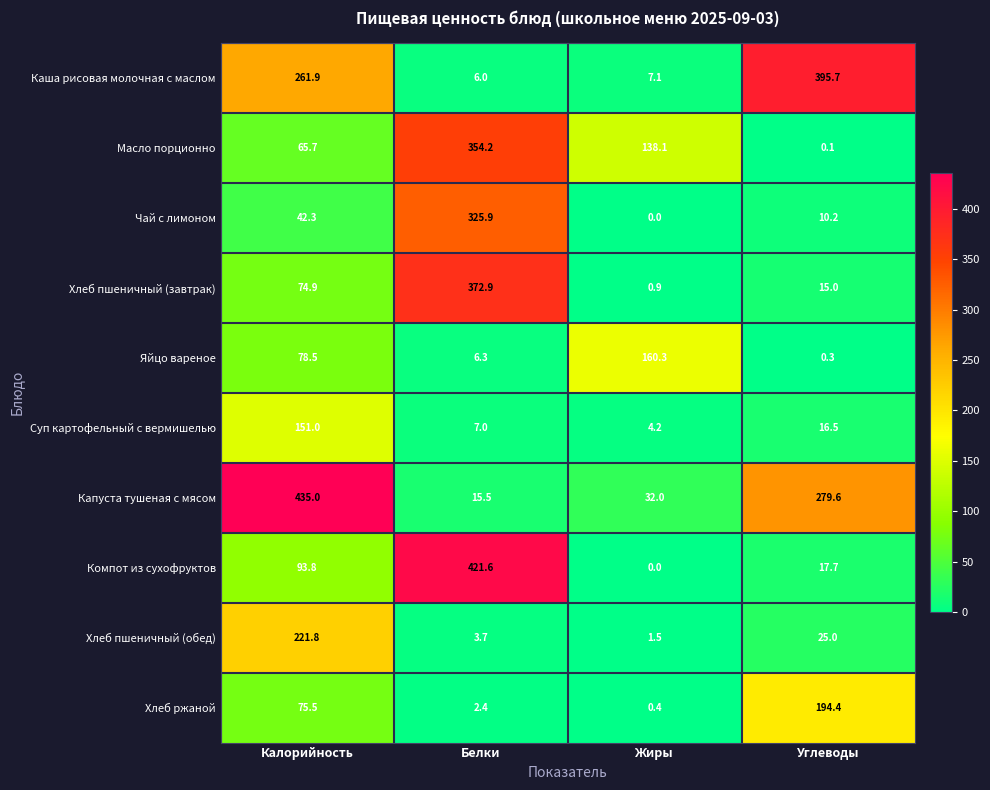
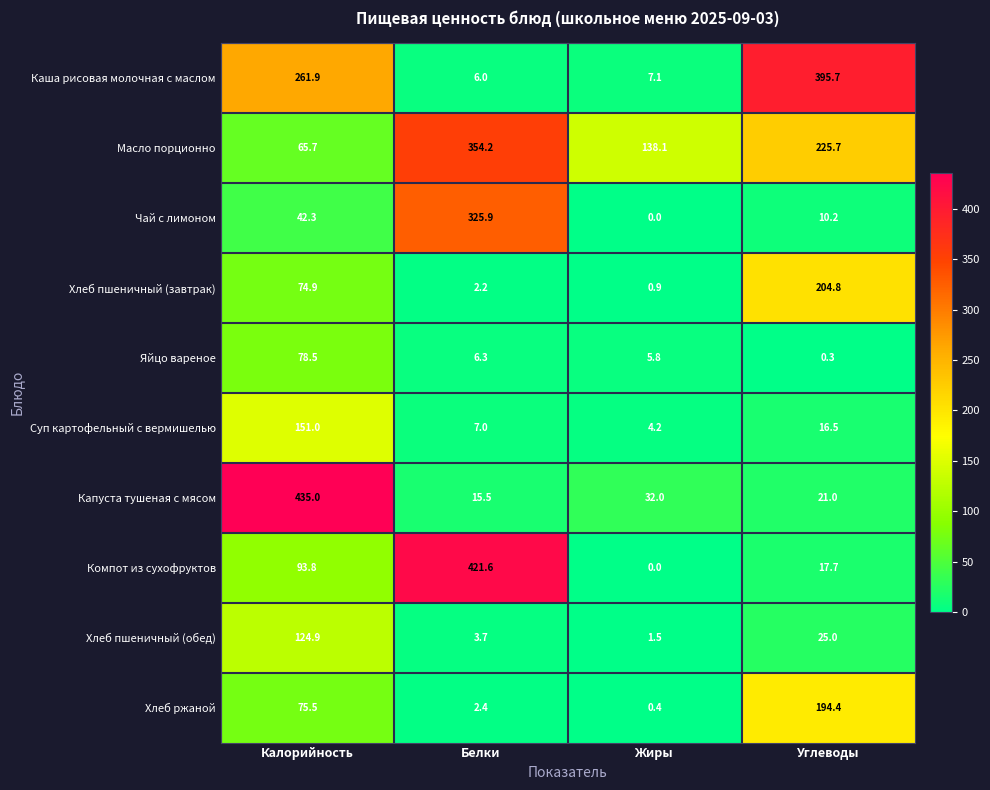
  {
    "Каша рисовая молочная с маслом": {
      "Калорийность": 261.9,
      "Белки": 6.0,
      "Жиры": 7.1,
      "Углеводы": 395.7
    },
    "Масло порционно": {
      "Калорийность": 65.7,
      "Белки": 354.2,
      "Жиры": 138.1,
-     "Углеводы": 0.1
+     "Углеводы": 225.7
    },
    "Чай с лимоном": {
      "Калорийность": 42.3,
      "Белки": 325.9,
      "Жиры": 0.0,
      "Углеводы": 10.2
    },
    "Хлеб пшеничный (завтрак)": {
      "Калорийность": 74.9,
-     "Белки": 372.9,
+     "Белки": 2.2,
      "Жиры": 0.9,
-     "Углеводы": 15.0
+     "Углеводы": 204.8
    },
    "Яйцо вареное": {
      "Калорийность": 78.5,
      "Белки": 6.3,
-     "Жиры": 160.3,
+     "Жиры": 5.8,
      "Углеводы": 0.3
    },
    "Суп картофельный с вермишелью": {
      "Калорийность": 151.0,
      "Белки": 7.0,
      "Жиры": 4.2,
      "Углеводы": 16.5
    },
    "Капуста тушеная с мясом": {
      "Калорийность": 435.0,
      "Белки": 15.5,
      "Жиры": 32.0,
-     "Углеводы": 279.6
+     "Углеводы": 21.0
    },
    "Компот из сухофруктов": {
      "Калорийность": 93.8,
      "Белки": 421.6,
      "Жиры": 0.0,
      "Углеводы": 17.7
    },
    "Хлеб пшеничный (обед)": {
-     "Калорийность": 221.8,
+     "Калорийность": 124.9,
      "Белки": 3.7,
      "Жиры": 1.5,
      "Углеводы": 25.0
    },
    "Хлеб ржаной": {
      "Калорийность": 75.5,
      "Белки": 2.4,
      "Жиры": 0.4,
      "Углеводы": 194.4
    }
  }
